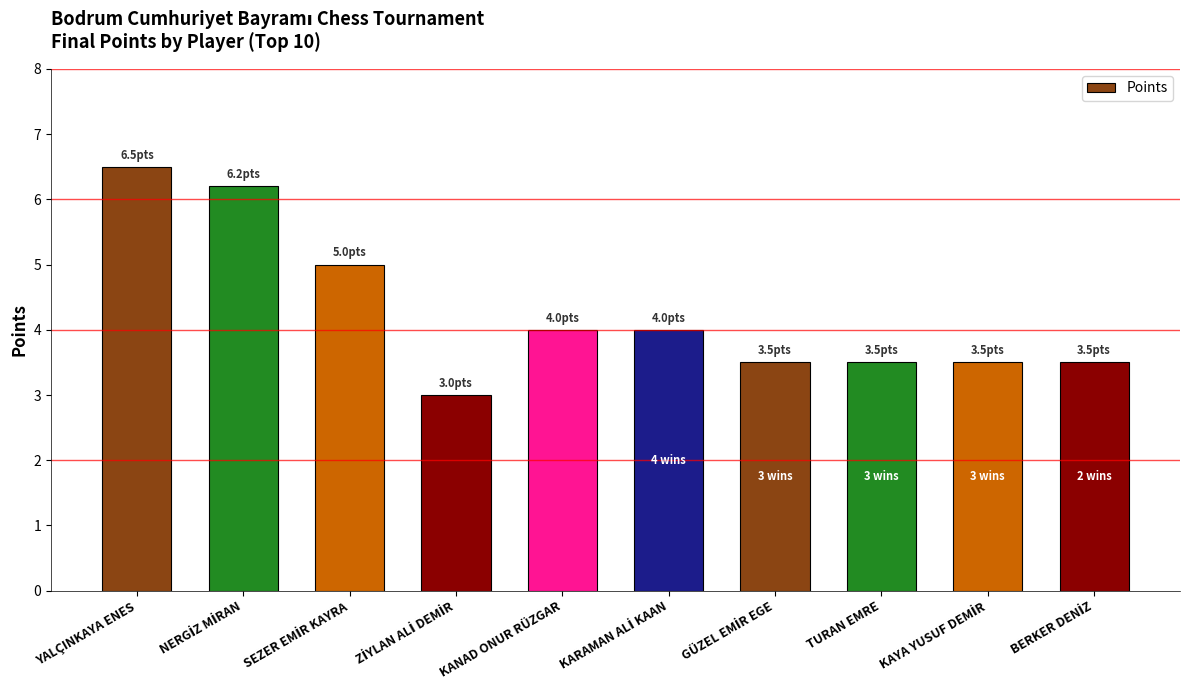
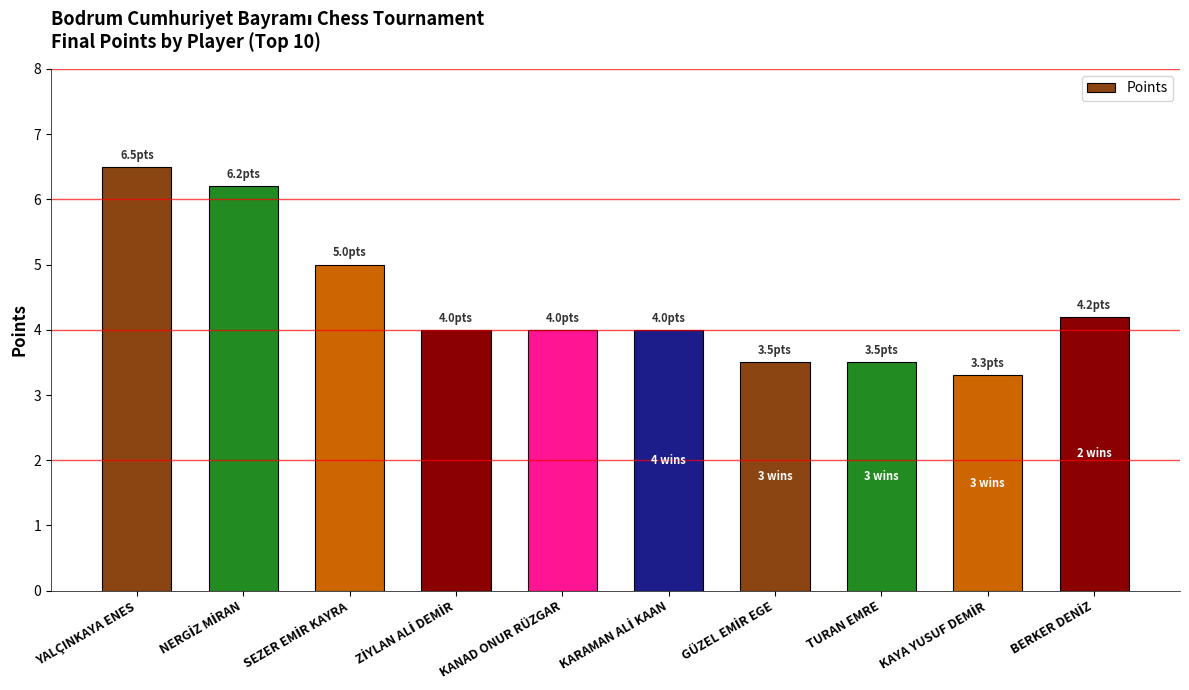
  {
    "YALÇINKAYA ENES": 6.5,
    "NERGİZ MİRAN": 6.2,
    "SEZER EMİR KAYRA": 5.0,
-   "ZİYLAN ALİ DEMİR": 3.0,
+   "ZİYLAN ALİ DEMİR": 4.0,
    "KANAD ONUR RÜZGAR": 4.0,
    "KARAMAN ALİ KAAN": 4.0,
    "GÜZEL EMİR EGE": 3.5,
    "TURAN EMRE": 3.5,
-   "KAYA YUSUF DEMİR": 3.5,
-   "BERKER DENİZ": 3.5
+   "KAYA YUSUF DEMİR": 3.3,
+   "BERKER DENİZ": 4.2
  }
